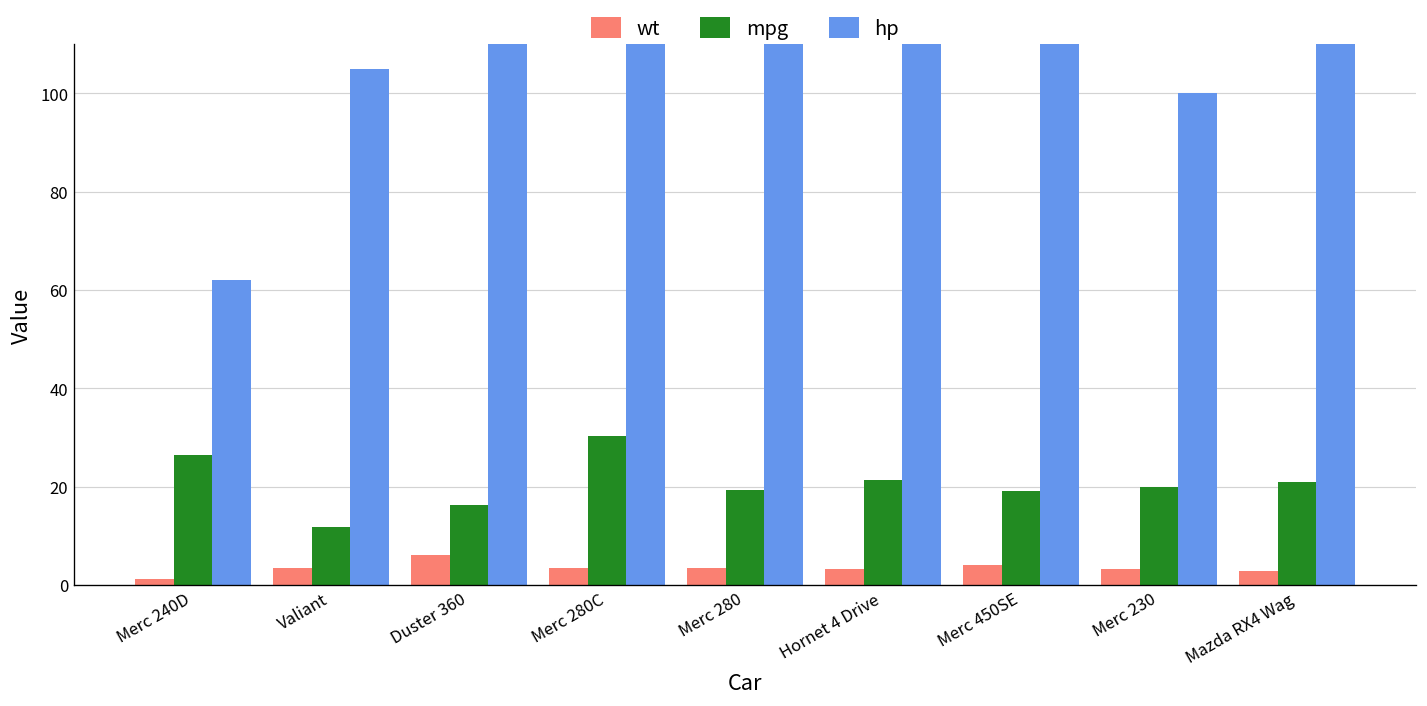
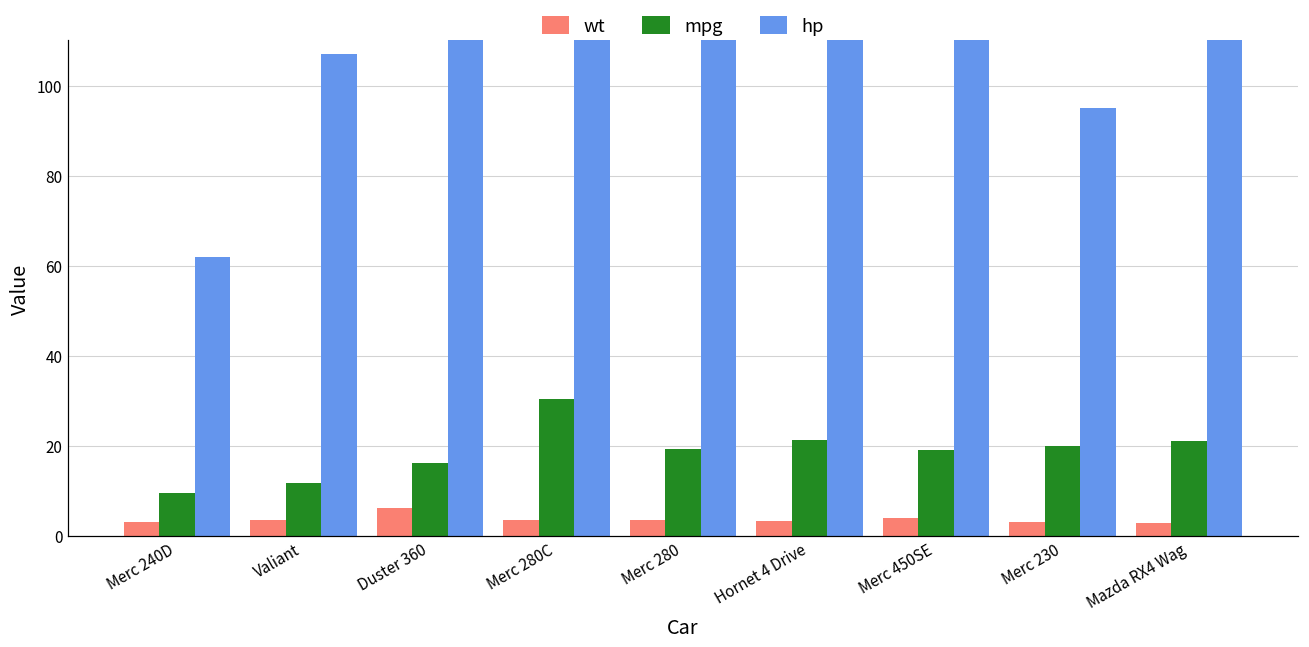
  {
    "wt": {
-     "Merc 240D": 1,
+     "Merc 240D": 3,
      "Valiant": 3,
      "Duster 360": 6,
      "Merc 280C": 3,
      "Merc 280": 3,
      "Hornet 4 Drive": 3,
      "Merc 450SE": 4,
      "Merc 230": 3,
      "Mazda RX4 Wag": 3
    },
    "mpg": {
-     "Merc 240D": 26,
+     "Merc 240D": 10,
      "Valiant": 12,
      "Duster 360": 16,
      "Merc 280C": 30,
      "Merc 280": 19,
      "Hornet 4 Drive": 21,
      "Merc 450SE": 19,
      "Merc 230": 20,
      "Mazda RX4 Wag": 21
    },
    "hp": {
      "Merc 240D": 62,
-     "Valiant": 105,
+     "Valiant": 107,
      "Hornet 4 Drive": 110,
-     "Merc 230": 100,
+     "Merc 230": 95,
      "Mazda RX4 Wag": 110
    }
  }
